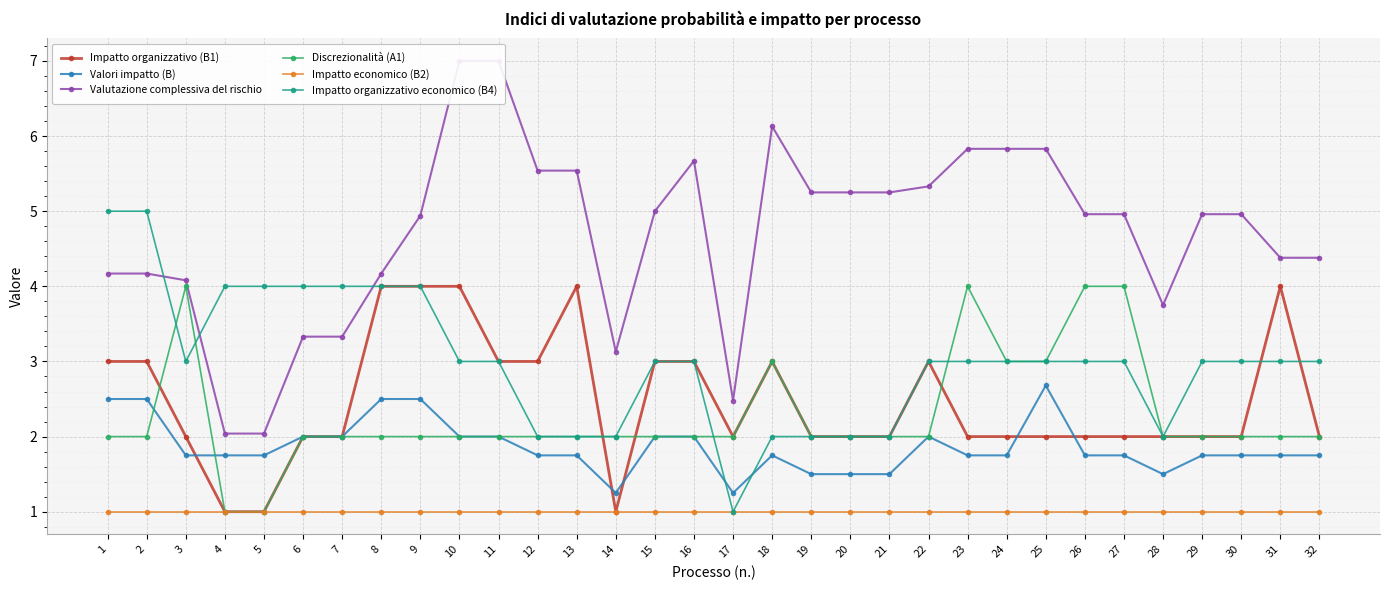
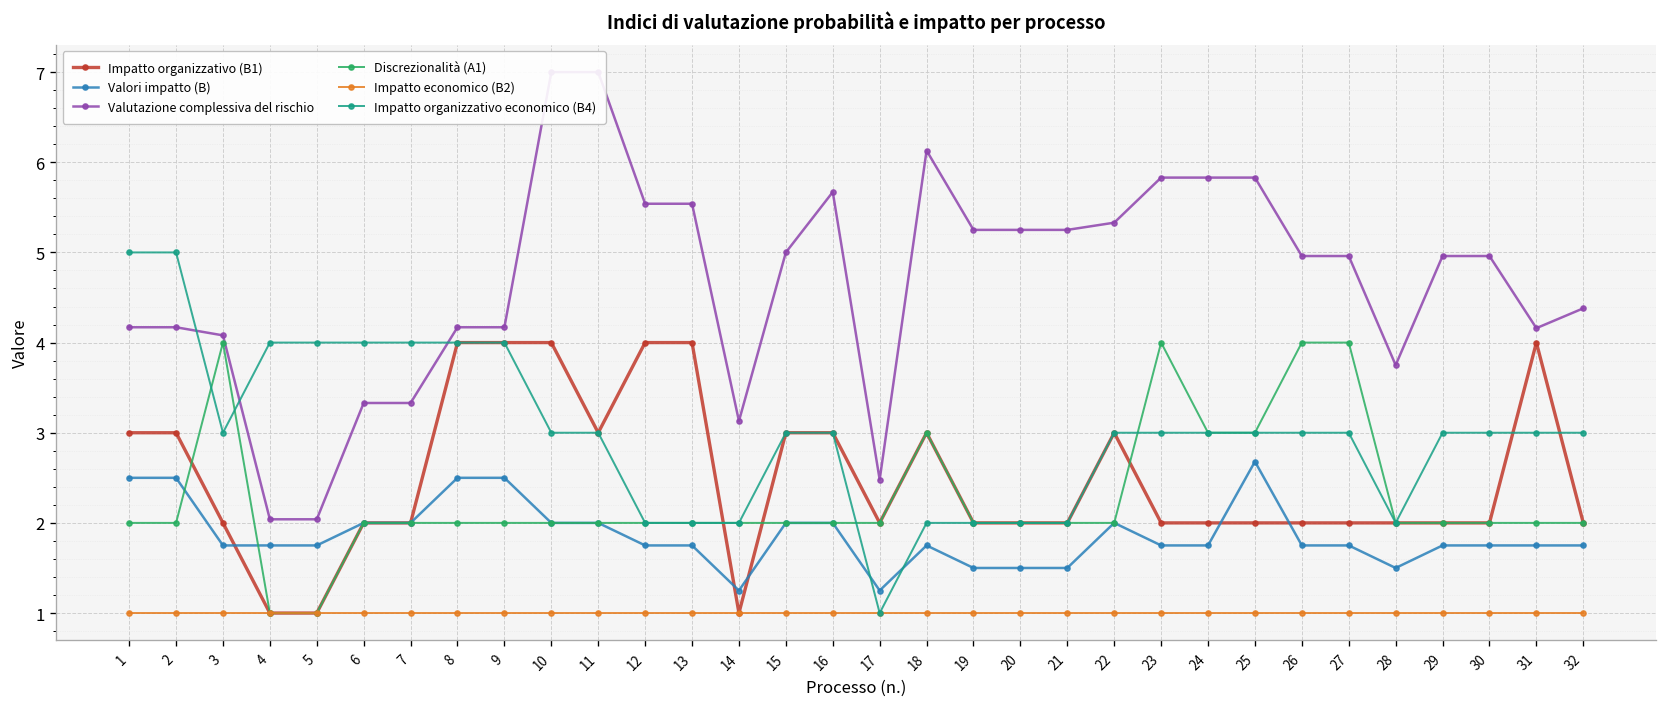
  {
    "Impatto organizzativo (B1)": {
      "1": 3,
      "2": 3,
      "3": 2,
      "10": 4,
-     "12": 3,
+     "12": 4,
      "13": 4,
      "23": 2,
      "24": 2,
      "25": 2,
      "26": 2,
      "27": 2,
      "31": 4
    },
    "Valori impatto (B)": {
      "1": 2.5,
      "2": 2.5,
      "3": 1.8,
      "4": 1.8,
      "5": 1.8,
      "8": 2.5,
      "9": 2.5,
      "12": 1.8,
      "13": 1.8,
      "14": 1.3,
      "17": 1.3,
      "18": 1.8,
      "19": 1.5,
      "20": 1.5,
      "21": 1.5,
      "23": 1.8,
      "24": 1.8,
      "25": 2.7,
      "26": 1.8,
      "27": 1.8,
      "28": 1.5,
      "29": 1.8,
      "30": 1.8,
      "31": 1.8,
      "32": 1.8
    },
    "Valutazione complessiva del rischio": {
      "1": 4.2,
      "2": 4.2,
      "3": 4.1,
      "4": 2.0,
      "5": 2.0,
      "6": 3.3,
      "7": 3.3,
      "8": 4.2,
-     "9": 4.9,
+     "9": 4.2,
      "12": 5.5,
      "13": 5.5,
      "14": 3.1,
      "15": 5.0,
      "16": 5.7,
      "17": 2.5,
      "18": 6.1,
      "19": 5.3,
      "20": 5.3,
      "21": 5.3,
      "22": 5.3,
      "23": 5.8,
      "24": 5.8,
      "25": 5.8,
      "26": 5.0,
      "27": 5.0,
      "28": 3.8,
      "29": 5.0,
      "30": 5.0,
-     "31": 4.4,
+     "31": 4.2,
      "32": 4.4
    },
    "Impatto economico (B2)": {
      "1": 1.0,
      "2": 1.0,
      "3": 1.0,
      "6": 1.0,
      "7": 1.0,
      "8": 1.0,
      "9": 1.0,
      "10": 1.0,
      "11": 1.0,
      "12": 1.0,
      "13": 1.0,
      "15": 1.0,
      "16": 1.0,
      "18": 1.0,
      "19": 1.0,
      "20": 1.0,
      "21": 1.0,
      "22": 1.0,
      "23": 1.0,
      "24": 1.0,
      "25": 1.0,
      "26": 1.0,
      "27": 1.0,
      "28": 1.0,
      "29": 1.0,
      "30": 1.0,
      "31": 1.0,
      "32": 1.0
    }
  }
